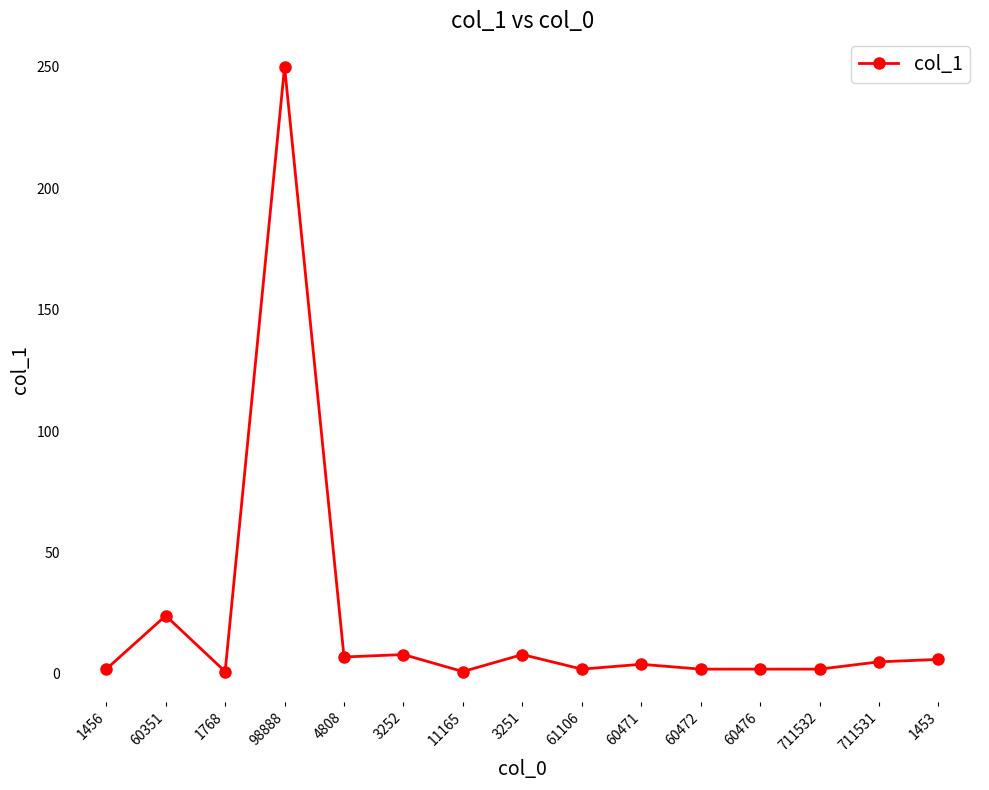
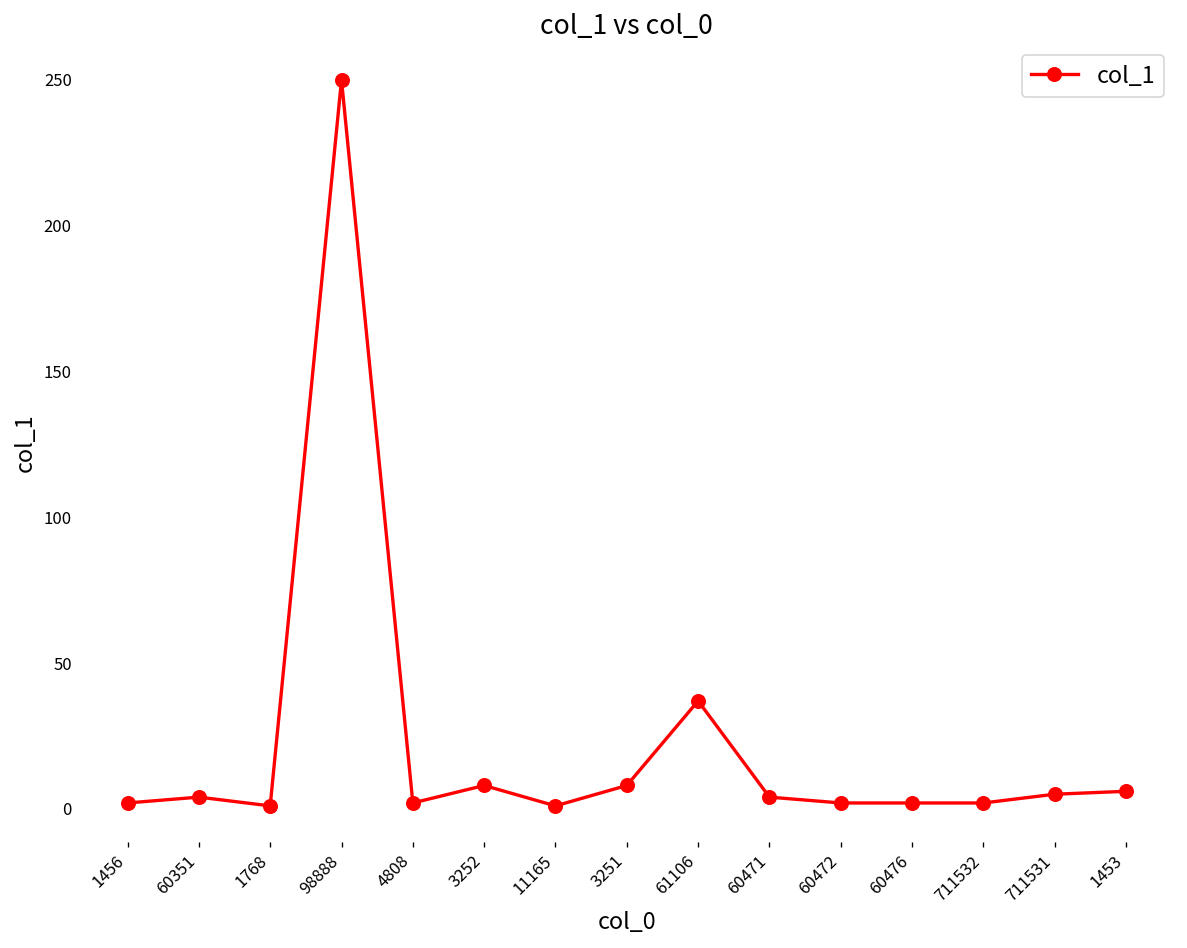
  {
    "1456": 2,
-   "60351": 24,
+   "60351": 4,
    "1768": 1,
    "98888": 250,
-   "4808": 7,
+   "4808": 2,
    "3252": 8,
    "11165": 1,
    "3251": 8,
-   "61106": 2,
+   "61106": 37,
    "60471": 4,
    "60472": 2,
    "60476": 2,
    "711532": 2,
    "711531": 5,
    "1453": 6
  }
